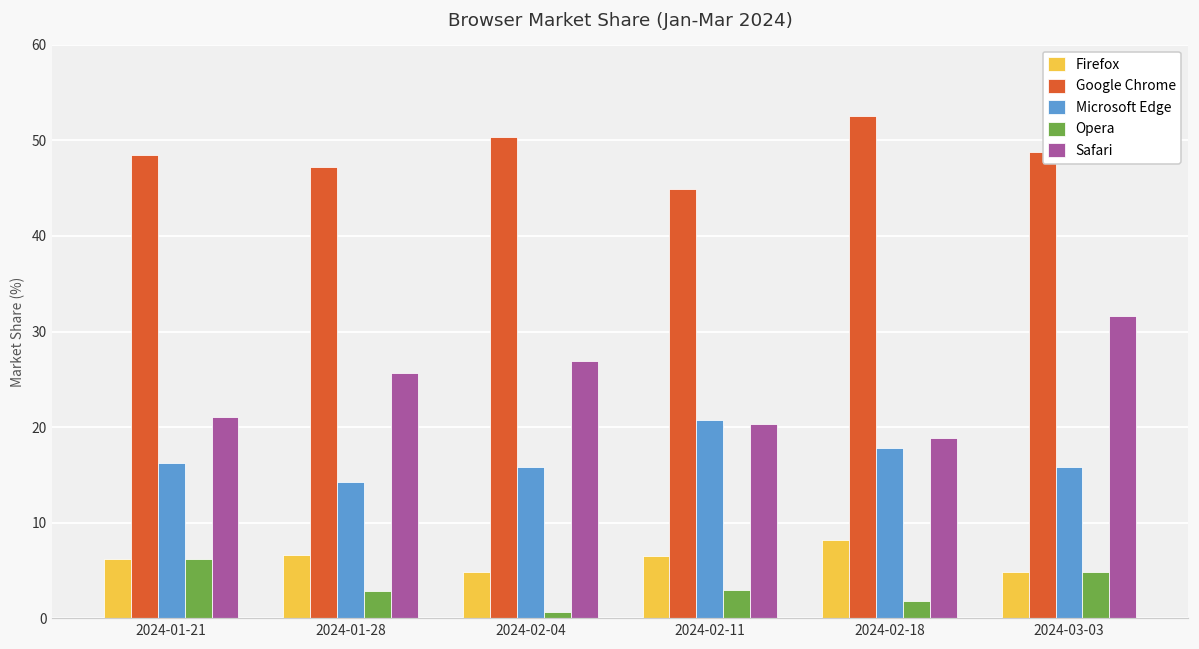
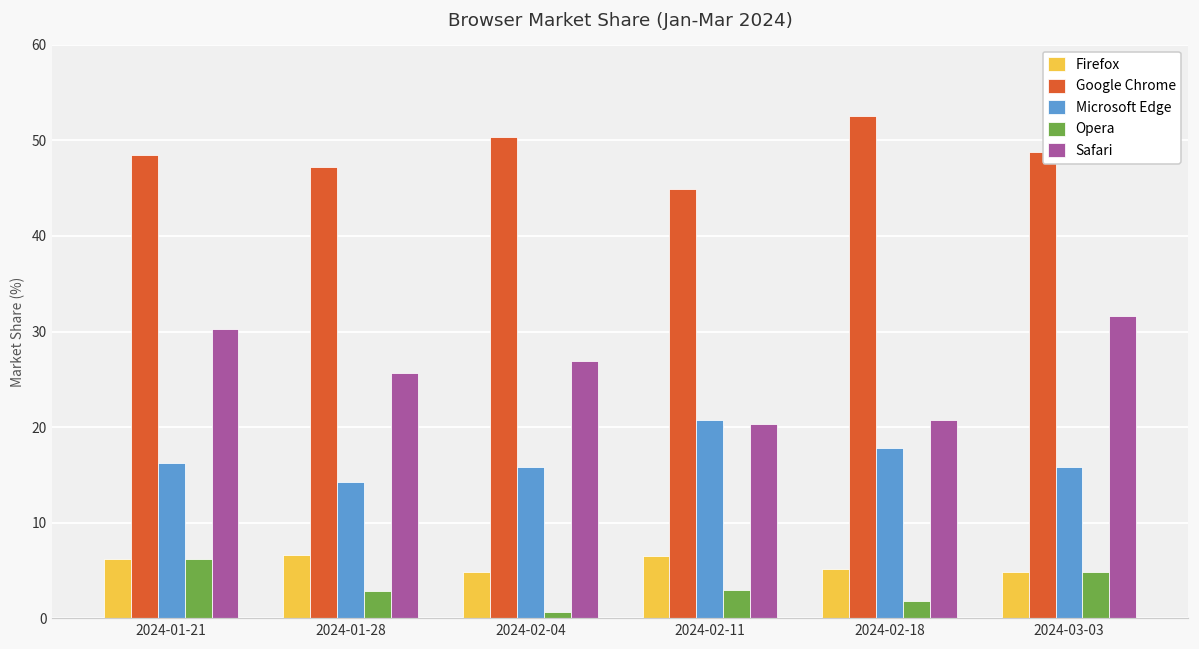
  {
    "Firefox": {
      "2024-01-21": 6,
      "2024-01-28": 7,
      "2024-02-04": 5,
      "2024-02-11": 7,
-     "2024-02-18": 8,
+     "2024-02-18": 5,
      "2024-03-03": 5
    },
    "Google Chrome": {
      "2024-01-21": 48,
      "2024-01-28": 47,
      "2024-02-04": 50,
      "2024-02-11": 45,
      "2024-02-18": 53,
      "2024-03-03": 49
    },
    "Microsoft Edge": {
      "2024-01-21": 16,
      "2024-01-28": 14,
      "2024-02-04": 16,
      "2024-02-11": 21,
      "2024-02-18": 18,
      "2024-03-03": 16
    },
    "Opera": {
      "2024-01-21": 6,
      "2024-01-28": 3,
      "2024-02-04": 1,
      "2024-02-11": 3,
      "2024-02-18": 2,
      "2024-03-03": 5
    },
    "Safari": {
-     "2024-01-21": 21,
+     "2024-01-21": 30,
      "2024-01-28": 26,
      "2024-02-04": 27,
      "2024-02-11": 20,
-     "2024-02-18": 19,
+     "2024-02-18": 21,
      "2024-03-03": 32
    }
  }
